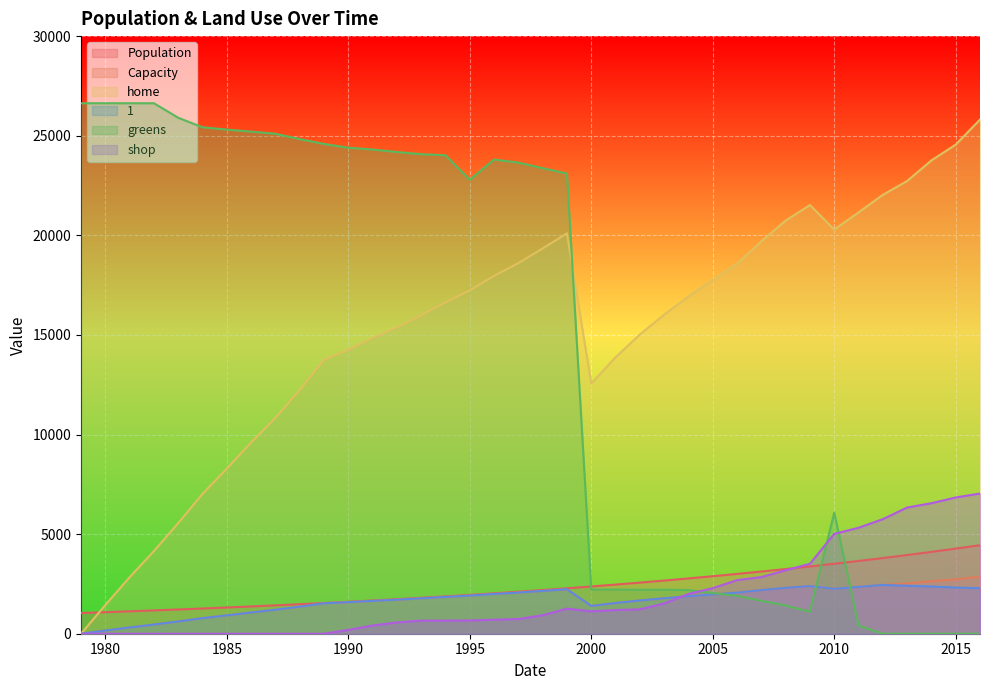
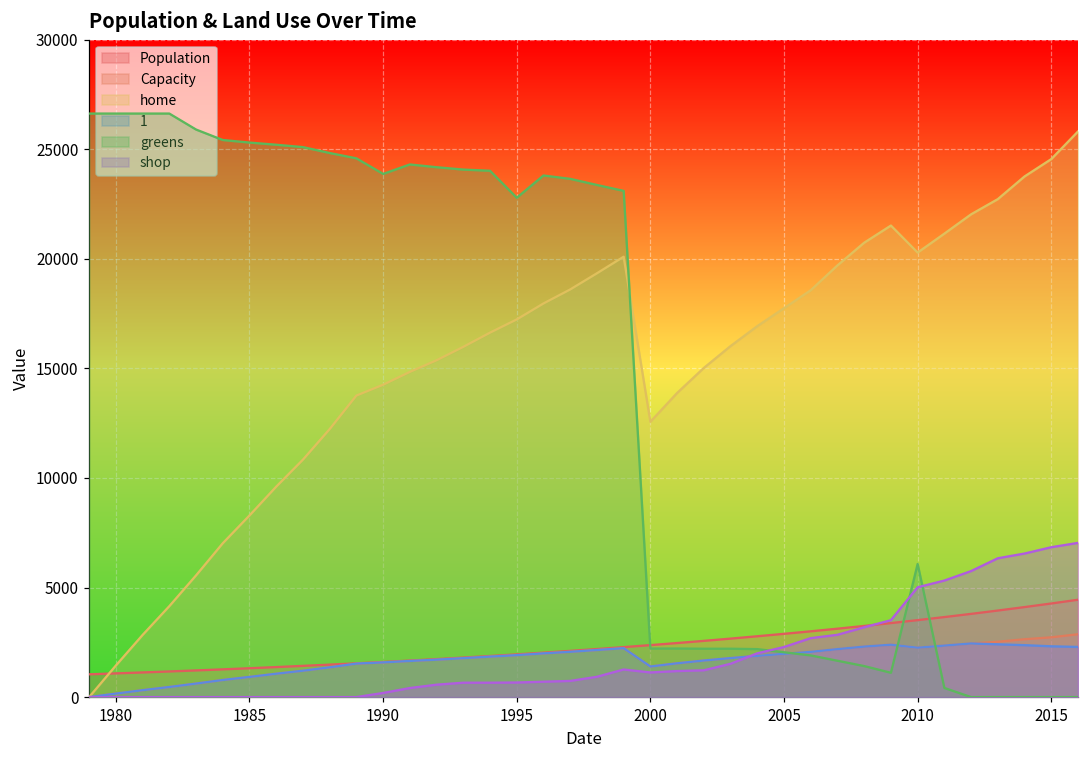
  {
    "greens": {
      "1985": 25300,
-     "1990": 24400,
+     "1990": 23900,
      "1995": 22800,
      "2000": 2200,
      "2010": 6100,
      "2015": 0
    }
  }
